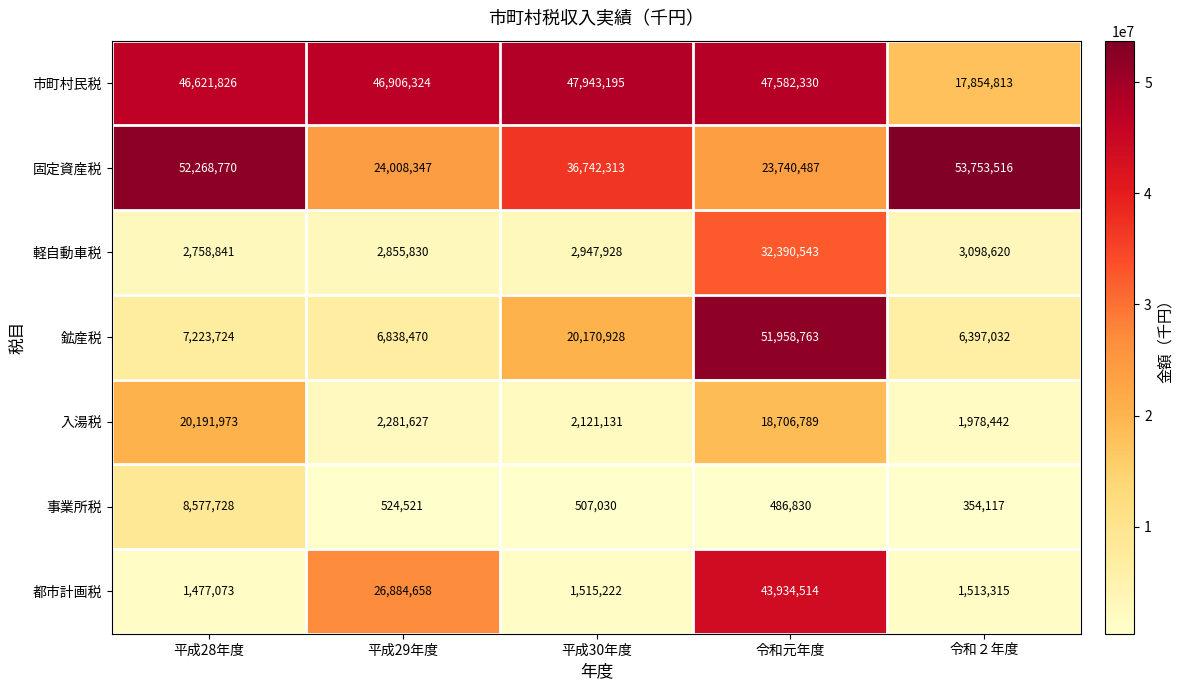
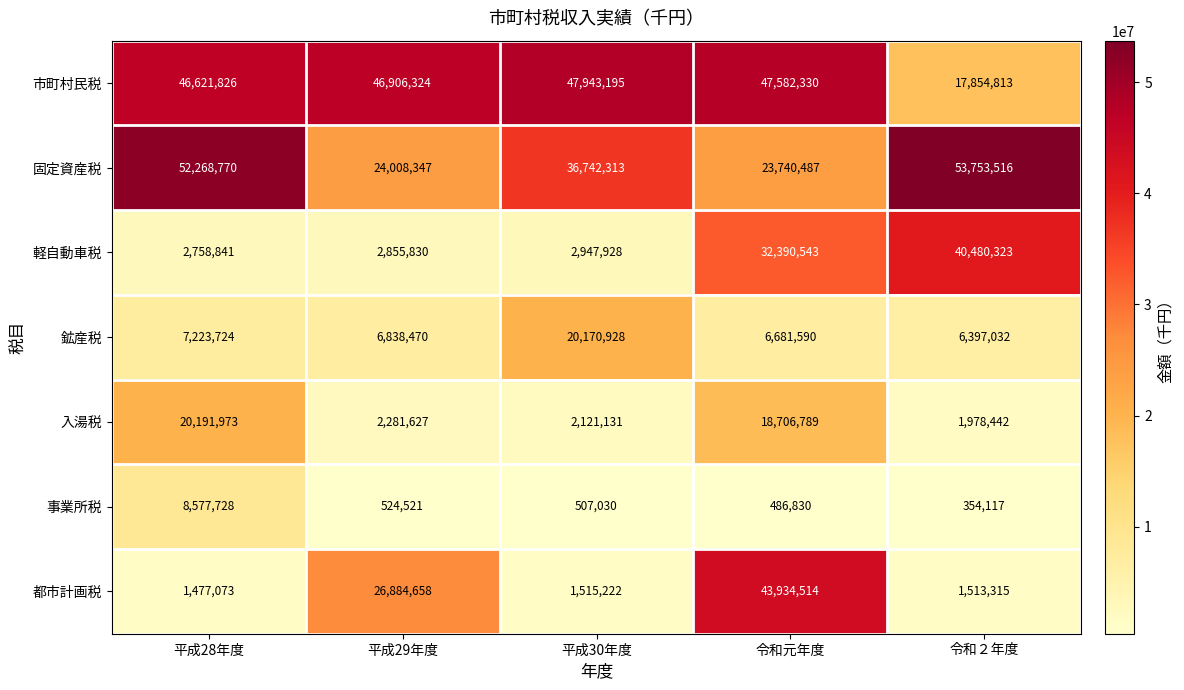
  {
    "市町村民税": {
      "平成28年度": "46,621,826",
      "平成29年度": "46,906,324",
      "平成30年度": "47,943,195",
      "令和元年度": "47,582,330",
      "令和２年度": "17,854,813"
    },
    "固定資産税": {
      "平成28年度": "52,268,770",
      "平成29年度": "24,008,347",
      "平成30年度": "36,742,313",
      "令和元年度": "23,740,487",
      "令和２年度": "53,753,516"
    },
    "軽自動車税": {
      "平成28年度": "2,758,841",
      "平成29年度": "2,855,830",
      "平成30年度": "2,947,928",
      "令和元年度": "32,390,543",
-     "令和２年度": "3,098,620"
+     "令和２年度": "40,480,323"
    },
    "鉱産税": {
      "平成28年度": "7,223,724",
      "平成29年度": "6,838,470",
      "平成30年度": "20,170,928",
-     "令和元年度": "51,958,763",
+     "令和元年度": "6,681,590",
      "令和２年度": "6,397,032"
    },
    "入湯税": {
      "平成28年度": "20,191,973",
      "平成29年度": "2,281,627",
      "平成30年度": "2,121,131",
      "令和元年度": "18,706,789",
      "令和２年度": "1,978,442"
    },
    "事業所税": {
      "平成28年度": "8,577,728",
      "平成29年度": "524,521",
      "平成30年度": "507,030",
      "令和元年度": "486,830",
      "令和２年度": "354,117"
    },
    "都市計画税": {
      "平成28年度": "1,477,073",
      "平成29年度": "26,884,658",
      "平成30年度": "1,515,222",
      "令和元年度": "43,934,514",
      "令和２年度": "1,513,315"
    }
  }
